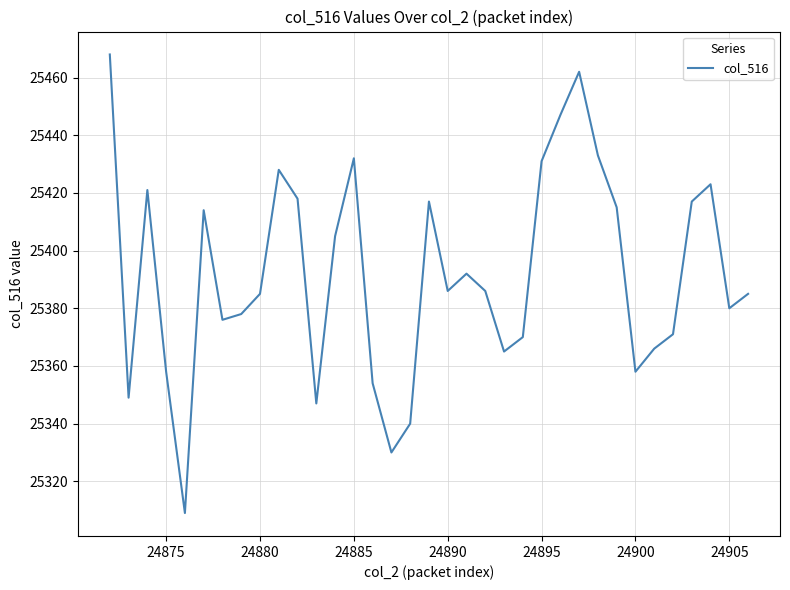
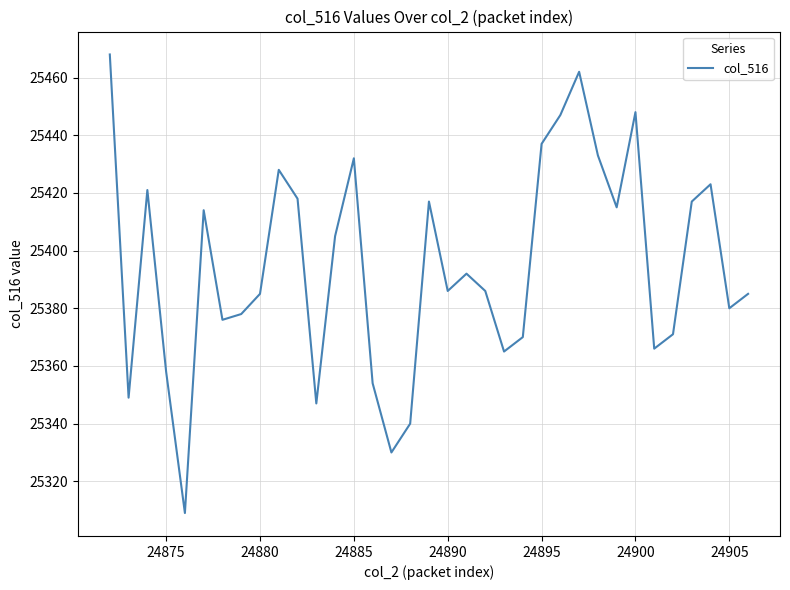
  {
    "24875": 25358,
    "24880": 25385,
    "24885": 25432,
    "24890": 25386,
-   "24895": 25431,
-   "24900": 25358,
+   "24895": 25437,
+   "24900": 25448,
    "24905": 25380
  }
